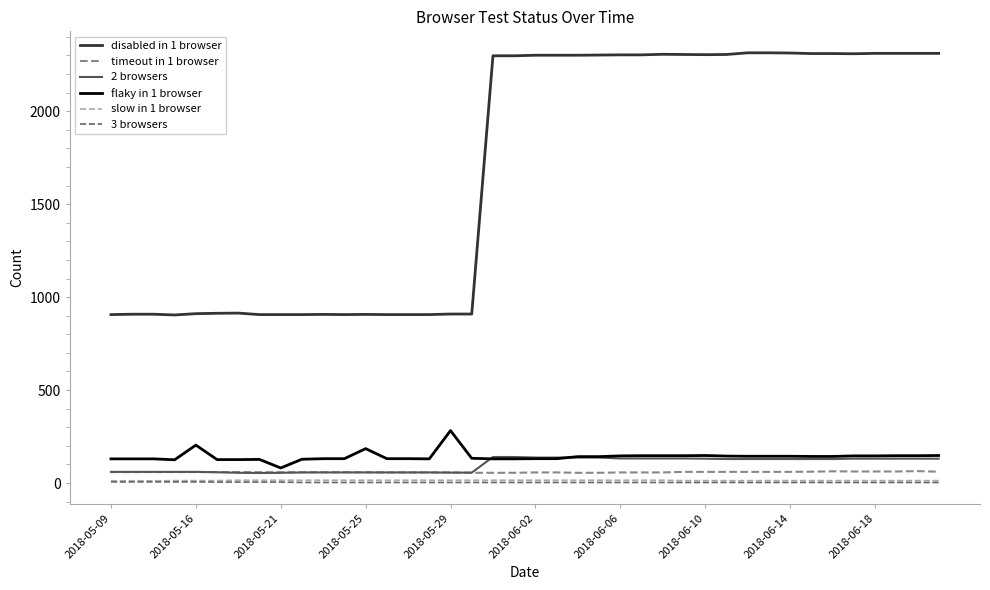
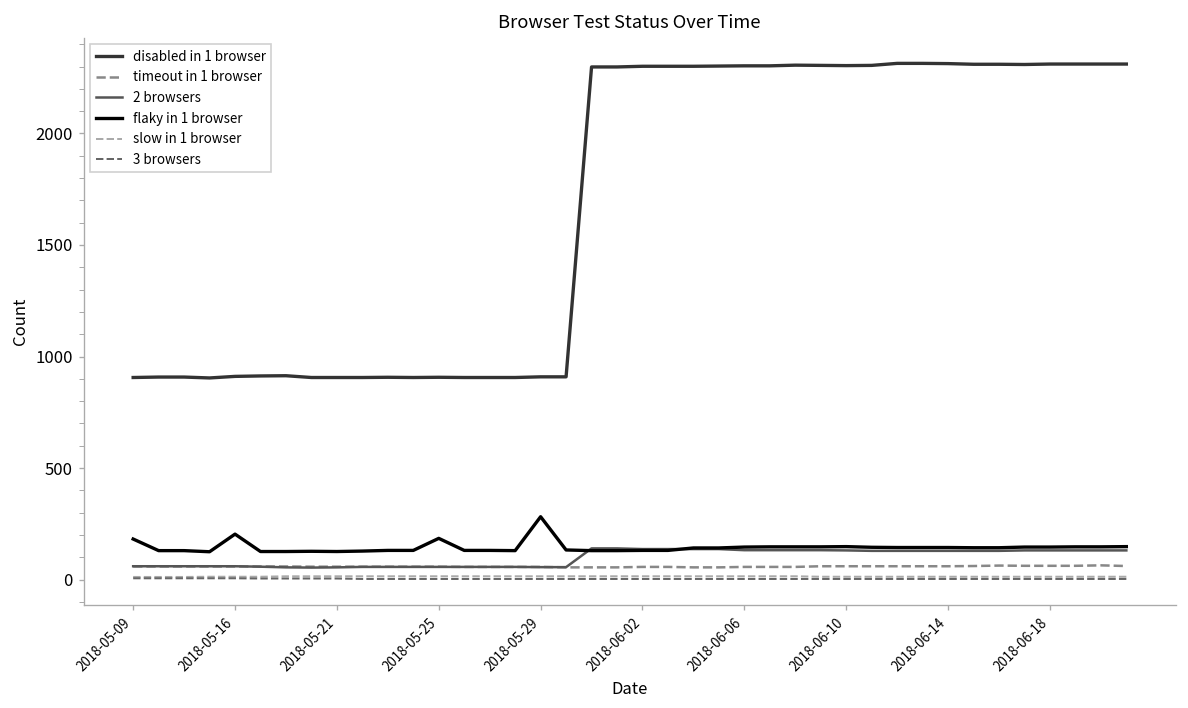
  {
    "flaky in 1 browser": {
-     "2018-05-09": 130,
+     "2018-05-09": 180,
      "2018-05-16": 200,
-     "2018-05-21": 80,
+     "2018-05-21": 130,
      "2018-05-25": 190,
      "2018-05-29": 280,
      "2018-06-06": 150,
      "2018-06-10": 150,
      "2018-06-14": 140,
      "2018-06-18": 150
    }
  }
